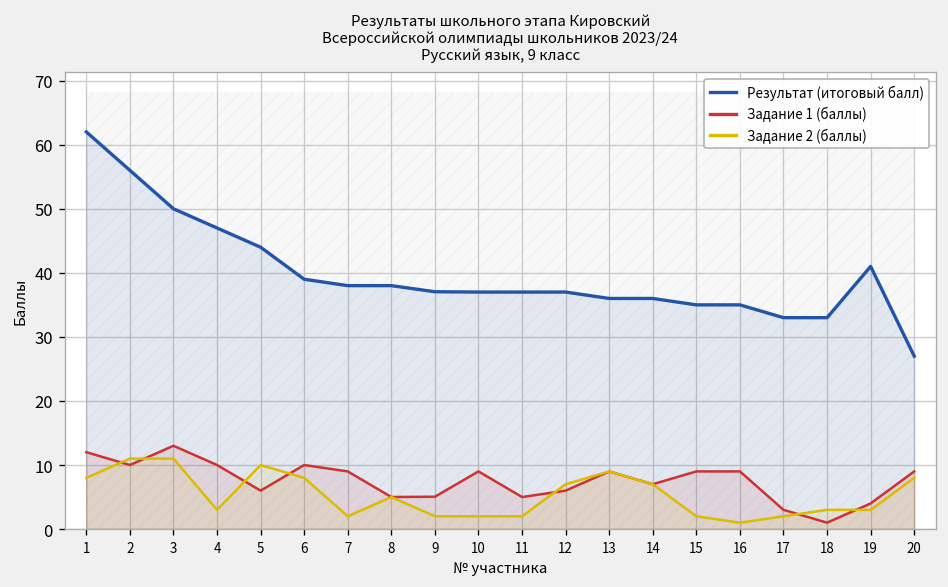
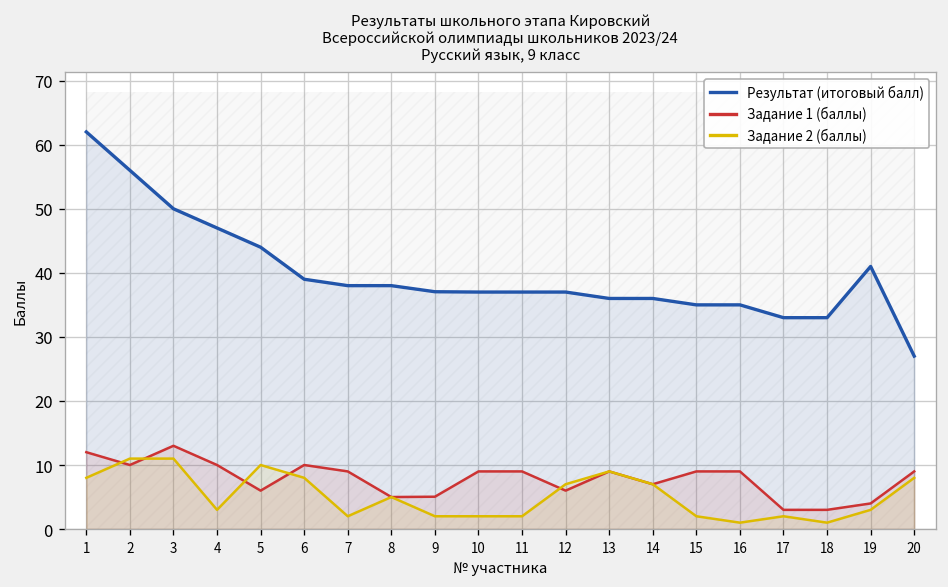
  {
    "Результат (итоговый балл)": {
      "1": 62,
      "2": 56,
      "3": 50,
      "4": 47,
      "5": 44,
      "6": 39,
      "7": 38,
      "8": 38,
      "9": 37,
      "10": 37,
      "11": 37,
      "12": 37,
      "13": 36,
      "14": 36,
      "15": 35,
      "16": 35,
      "17": 33,
      "18": 33,
      "19": 41,
      "20": 27
    },
    "Задание 1 (баллы)": {
      "1": 12,
      "2": 10,
      "3": 13,
      "4": 10,
      "5": 6,
      "6": 10,
      "7": 9,
      "9": 5,
      "10": 9,
-     "11": 5,
+     "11": 9,
      "12": 6,
      "15": 9,
      "16": 9,
      "17": 3,
-     "18": 1,
+     "18": 3,
      "19": 4,
      "20": 9
    },
    "Задание 2 (баллы)": {
      "1": 8,
      "2": 11,
      "3": 11,
      "4": 3,
      "5": 10,
      "6": 8,
      "7": 2,
      "9": 2,
      "10": 2,
      "11": 2,
      "12": 7,
      "15": 2,
      "16": 1,
      "17": 2,
-     "18": 3,
+     "18": 1,
      "19": 3,
      "20": 8
    }
  }
